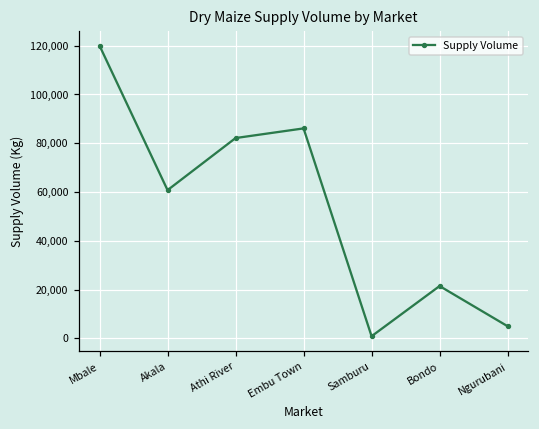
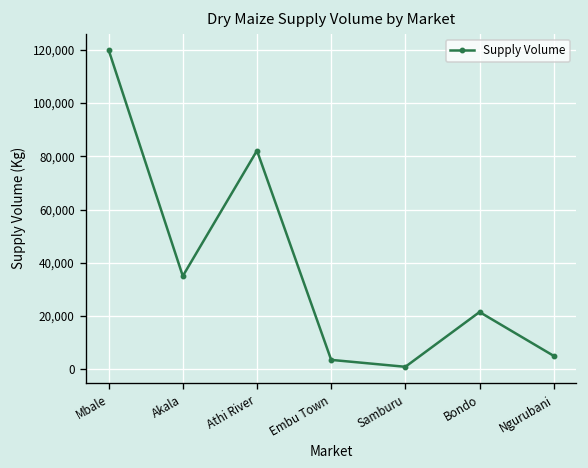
  {
    "Mbale": "120,000",
-   "Akala": "61,000",
+   "Akala": "35,000",
    "Athi River": "82,000",
-   "Embu Town": "86,000",
+   "Embu Town": "4,000",
    "Samburu": "1,000",
    "Bondo": "21,000",
    "Ngurubani": "5,000"
  }
